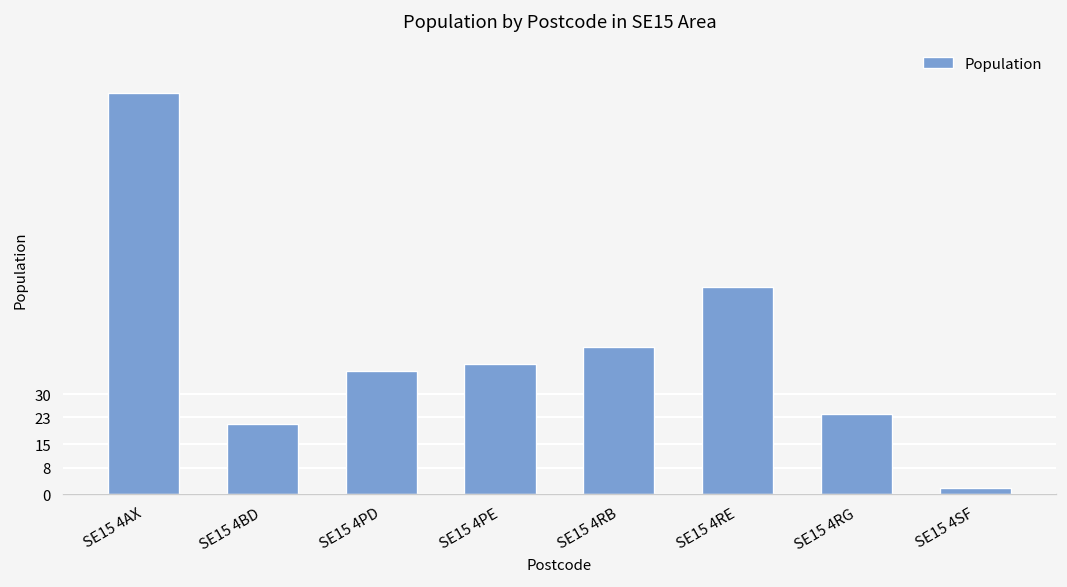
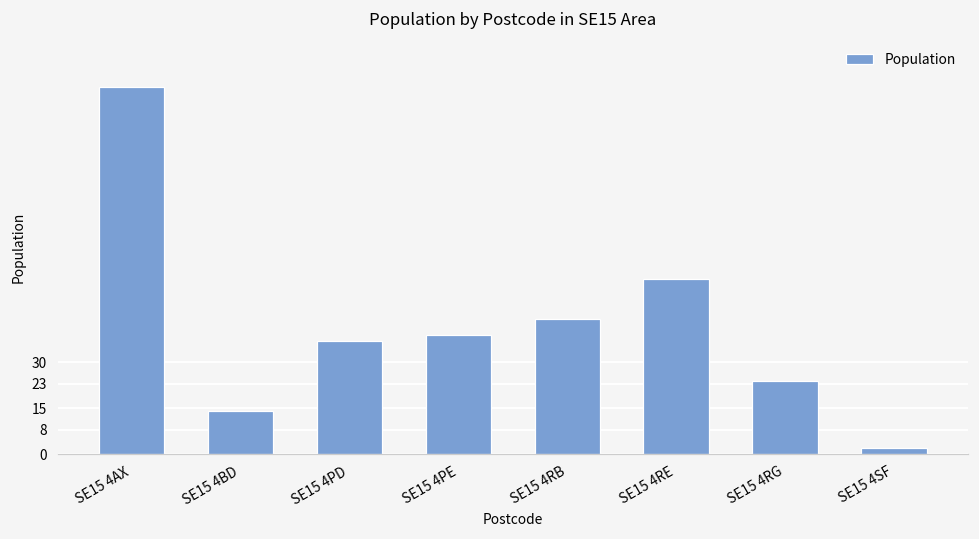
  {
    "SE15 4AX": 120,
-   "SE15 4BD": 21,
+   "SE15 4BD": 14,
    "SE15 4PD": 37,
    "SE15 4PE": 39,
    "SE15 4RB": 44,
-   "SE15 4RE": 62,
+   "SE15 4RE": 57,
    "SE15 4RG": 24,
    "SE15 4SF": 2
  }
